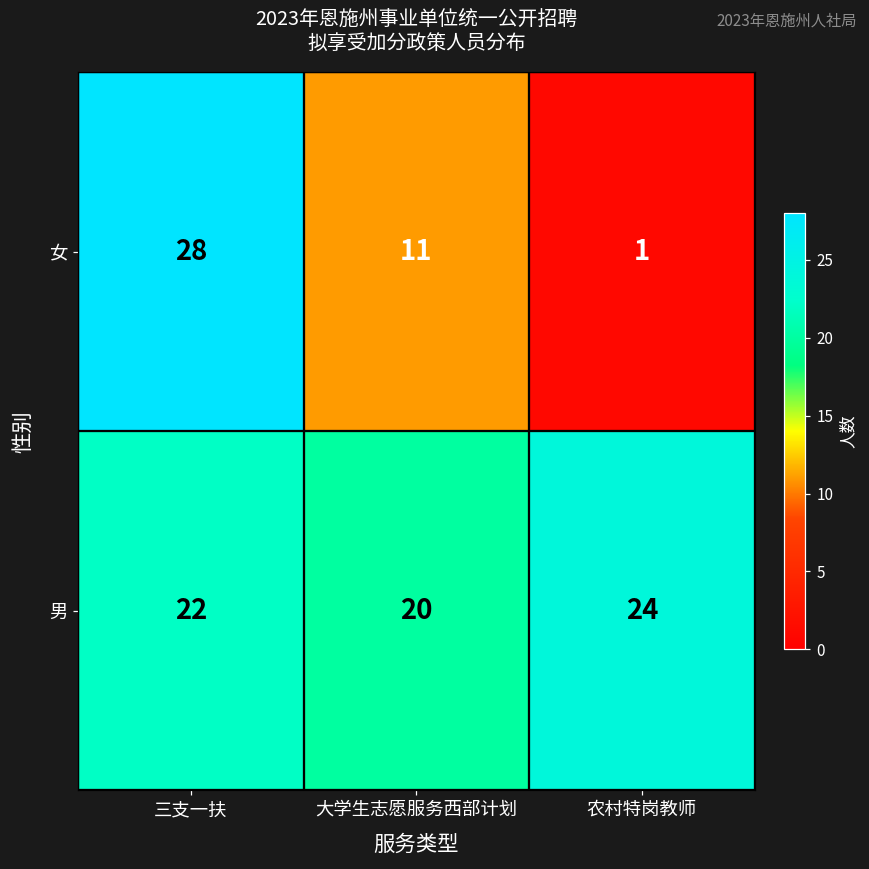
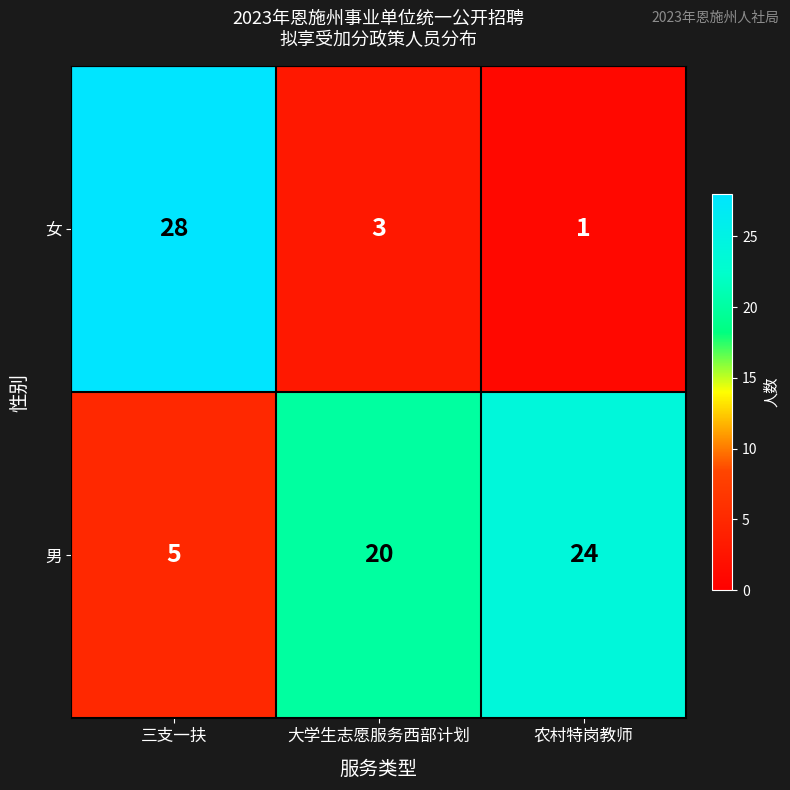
  {
    "女": {
      "三支一扶": 28,
-     "大学生志愿服务西部计划": 11,
+     "大学生志愿服务西部计划": 3,
      "农村特岗教师": 1
    },
    "男": {
-     "三支一扶": 22,
+     "三支一扶": 5,
      "大学生志愿服务西部计划": 20,
      "农村特岗教师": 24
    }
  }
